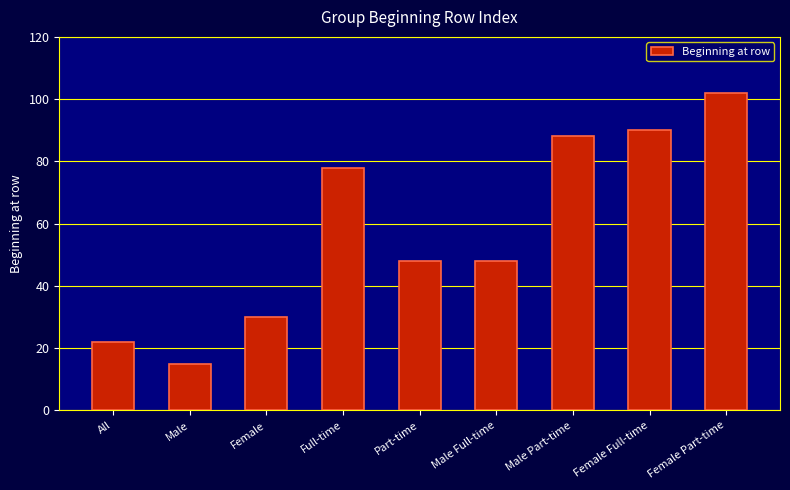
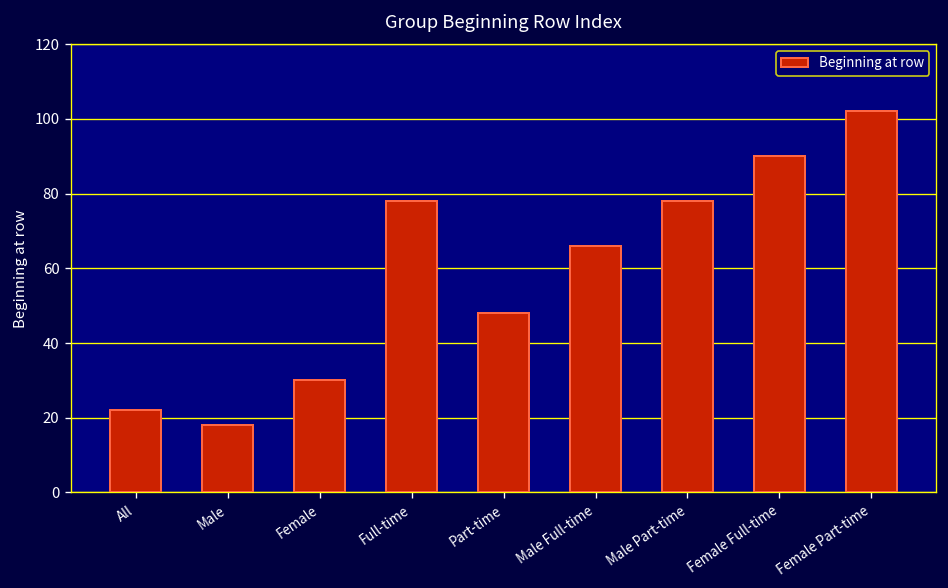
  {
    "All": 22,
-   "Male": 15,
+   "Male": 18,
    "Female": 30,
    "Full-time": 78,
    "Part-time": 48,
-   "Male Full-time": 48,
-   "Male Part-time": 88,
+   "Male Full-time": 66,
+   "Male Part-time": 78,
    "Female Full-time": 90,
    "Female Part-time": 102
  }
